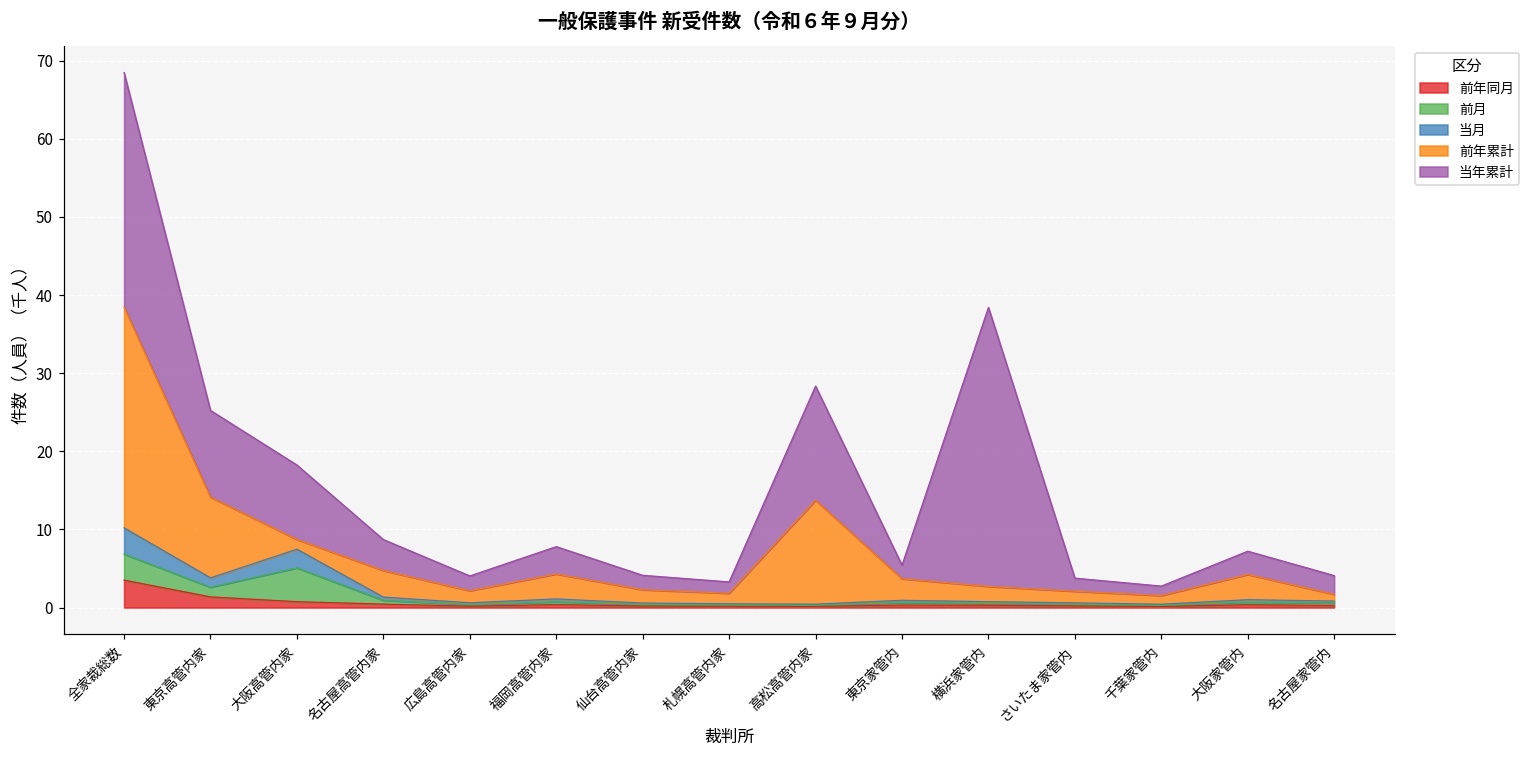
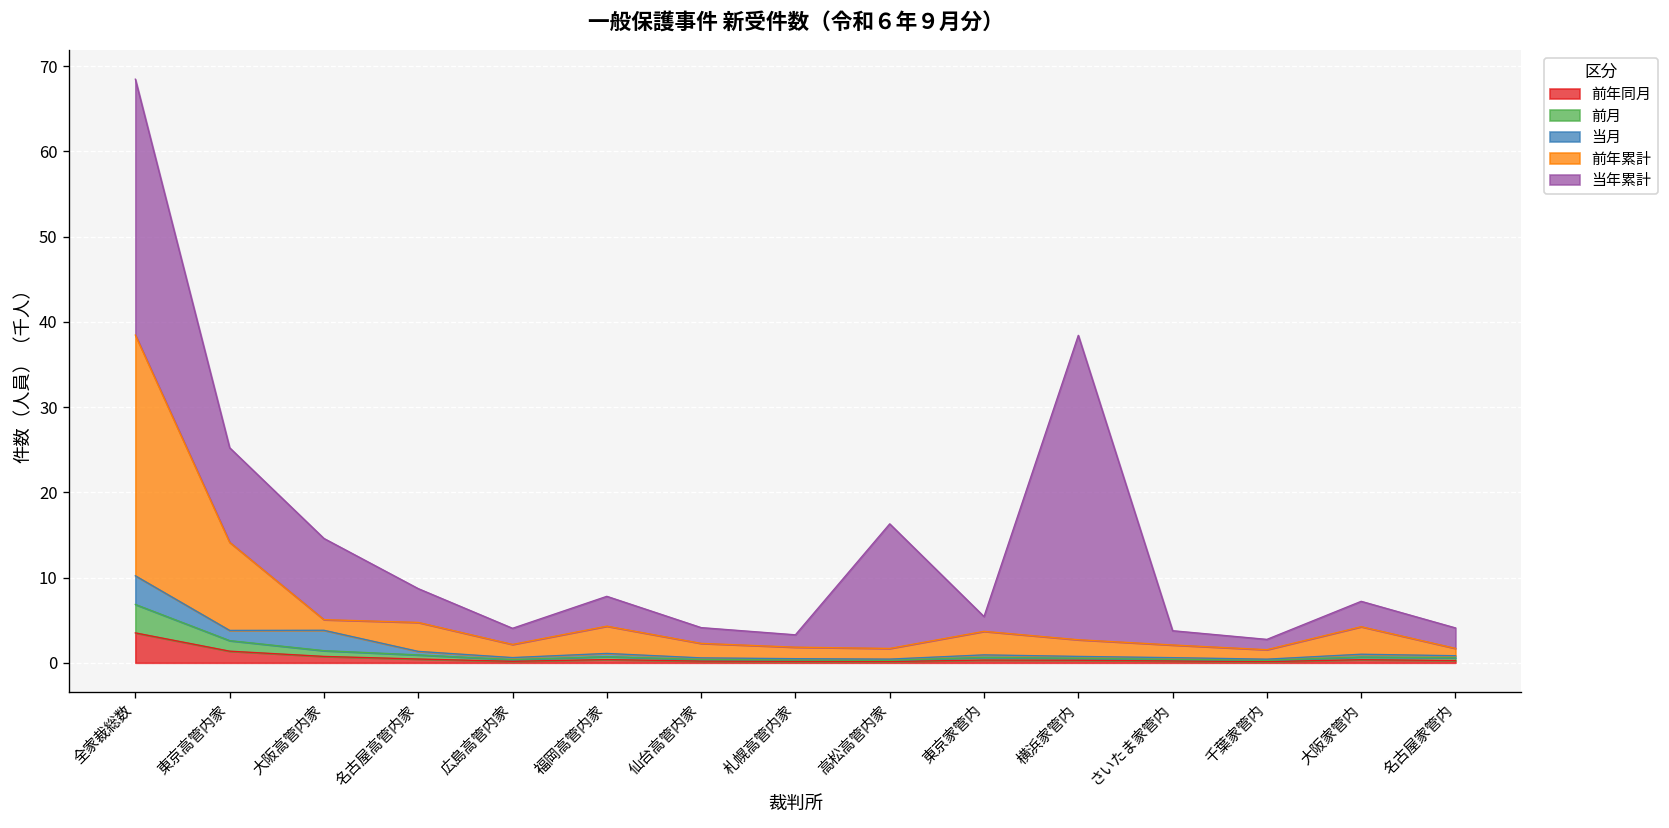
  {
    "前年同月": {
      "全家裁総数": 4,
      "東京高管内家": 1,
      "大阪高管内家": 1,
      "名古屋高管内家": 0
    },
    "前月": {
      "全家裁総数": 3,
      "東京高管内家": 1,
-     "大阪高管内家": 4,
+     "大阪高管内家": 1,
      "名古屋高管内家": 0
    },
    "当月": {
      "全家裁総数": 3,
      "東京高管内家": 1,
      "大阪高管内家": 2,
      "名古屋高管内家": 0,
      "福岡高管内家": 0
    },
    "前年累計": {
      "全家裁総数": 28,
      "東京高管内家": 10,
      "大阪高管内家": 1,
      "名古屋高管内家": 3,
      "広島高管内家": 2,
      "福岡高管内家": 3,
      "仙台高管内家": 2,
      "札幌高管内家": 1,
-     "高松高管内家": 13,
+     "高松高管内家": 1,
      "東京家管内": 3,
      "横浜家管内": 2,
      "さいたま家管内": 1,
      "千葉家管内": 1,
      "大阪家管内": 3,
      "名古屋家管内": 1
    },
    "当年累計": {
      "全家裁総数": 30,
      "東京高管内家": 11,
      "大阪高管内家": 10,
      "名古屋高管内家": 4,
      "広島高管内家": 2,
      "福岡高管内家": 4,
      "仙台高管内家": 2,
      "札幌高管内家": 1,
      "高松高管内家": 15,
      "東京家管内": 2,
      "横浜家管内": 36,
      "さいたま家管内": 2,
      "千葉家管内": 1,
      "大阪家管内": 3,
      "名古屋家管内": 2
    }
  }
